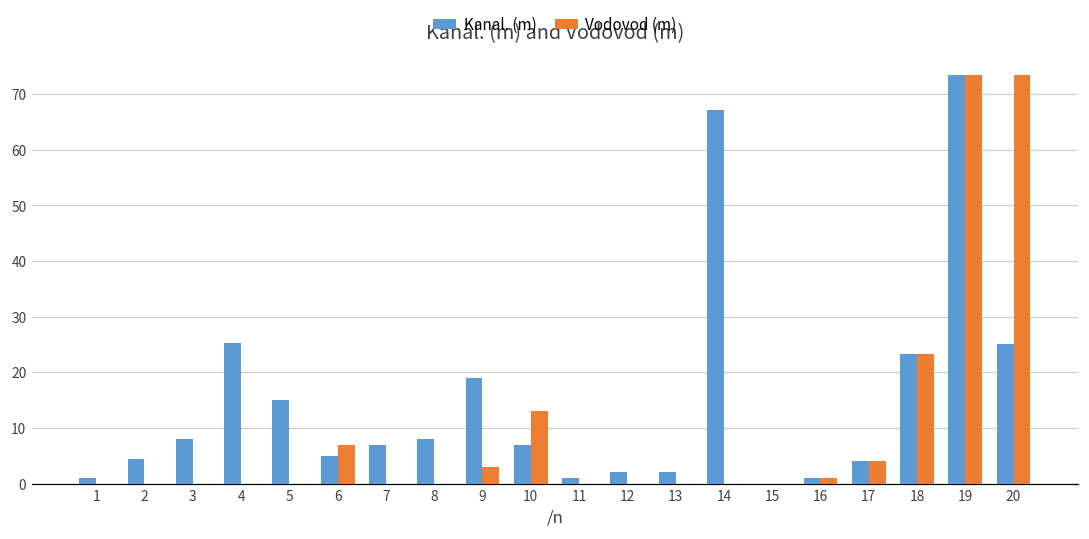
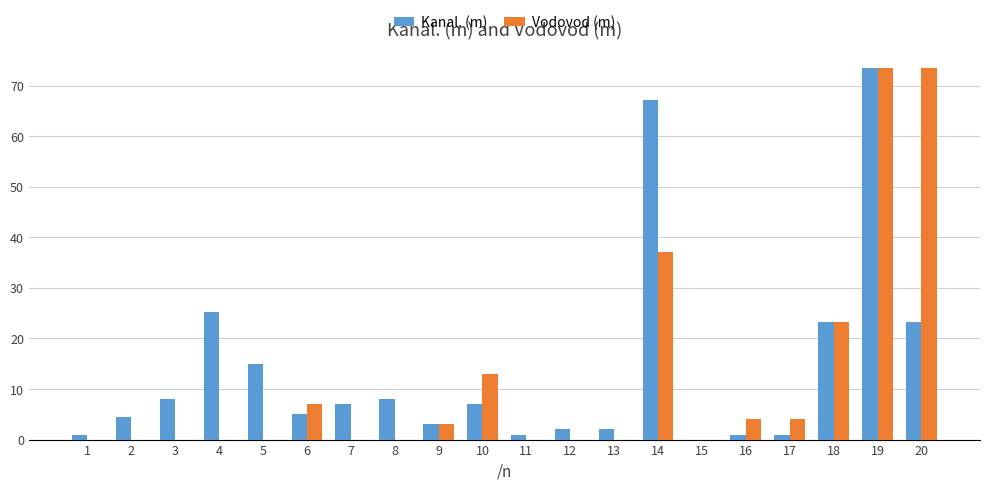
  {
    "Kanal. (m)": {
      "1": 1,
      "2": 5,
      "3": 8,
      "4": 25,
      "5": 15,
      "6": 5,
      "7": 7,
      "8": 8,
-     "9": 19,
+     "9": 3,
      "10": 7,
      "11": 1,
      "12": 2,
      "13": 2,
      "14": 67,
      "15": 0,
      "16": 1,
-     "17": 4,
+     "17": 1,
      "18": 23,
      "19": 74,
-     "20": 25
+     "20": 23
    },
    "Vodovod (m)": {
      "1": 0,
      "2": 0,
      "3": 0,
      "4": 0,
      "5": 0,
      "6": 7,
      "7": 0,
      "8": 0,
      "9": 3,
      "10": 13,
      "11": 0,
      "12": 0,
      "13": 0,
-     "14": 0,
+     "14": 37,
      "15": 0,
-     "16": 1,
+     "16": 4,
      "17": 4,
      "18": 23,
      "19": 74,
      "20": 74
    }
  }
